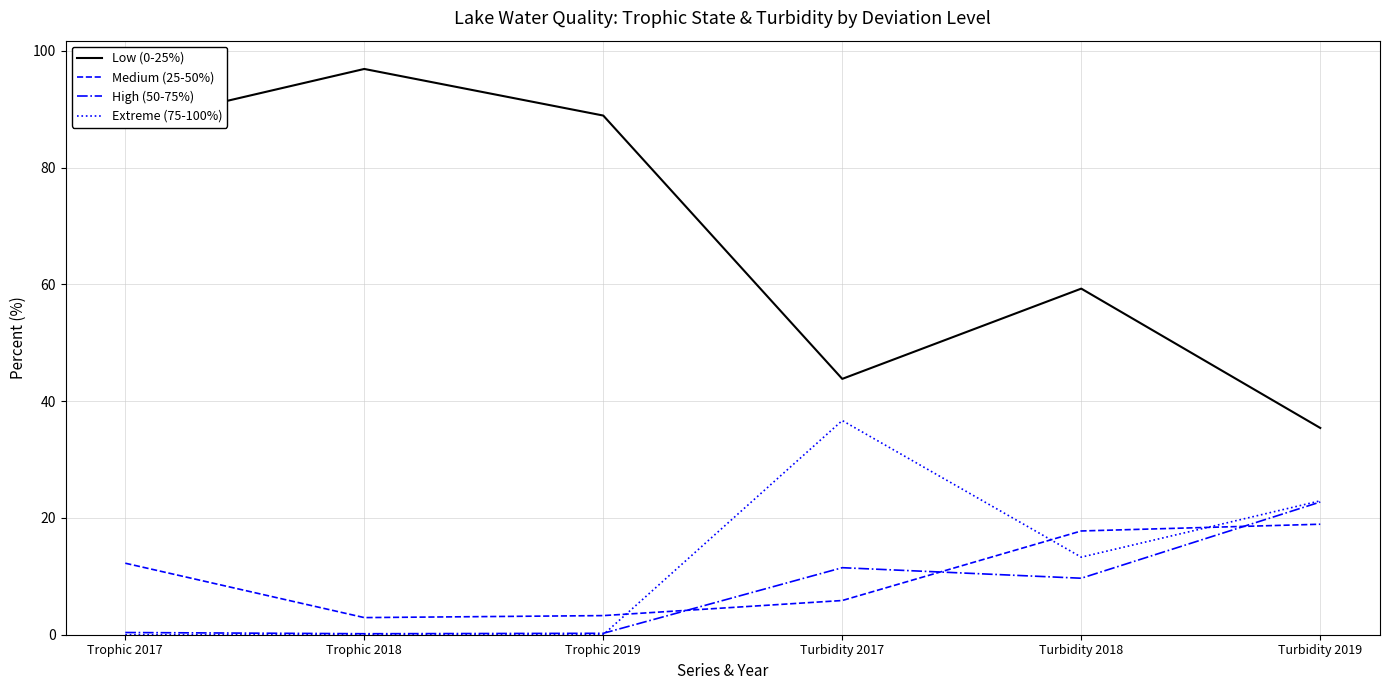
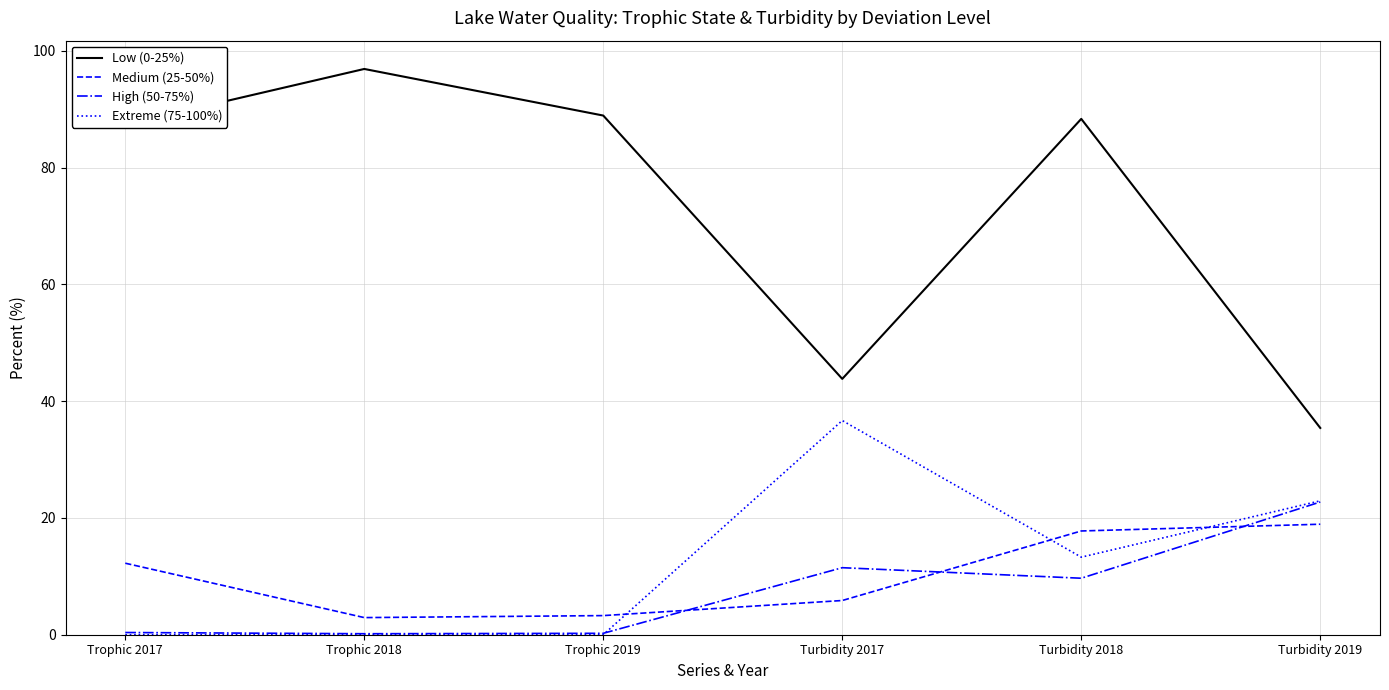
  {
    "Low (0-25%)": {
      "Trophic 2018": 97,
      "Trophic 2019": 89,
      "Turbidity 2017": 44,
-     "Turbidity 2018": 59,
+     "Turbidity 2018": 88,
      "Turbidity 2019": 35
    }
  }
